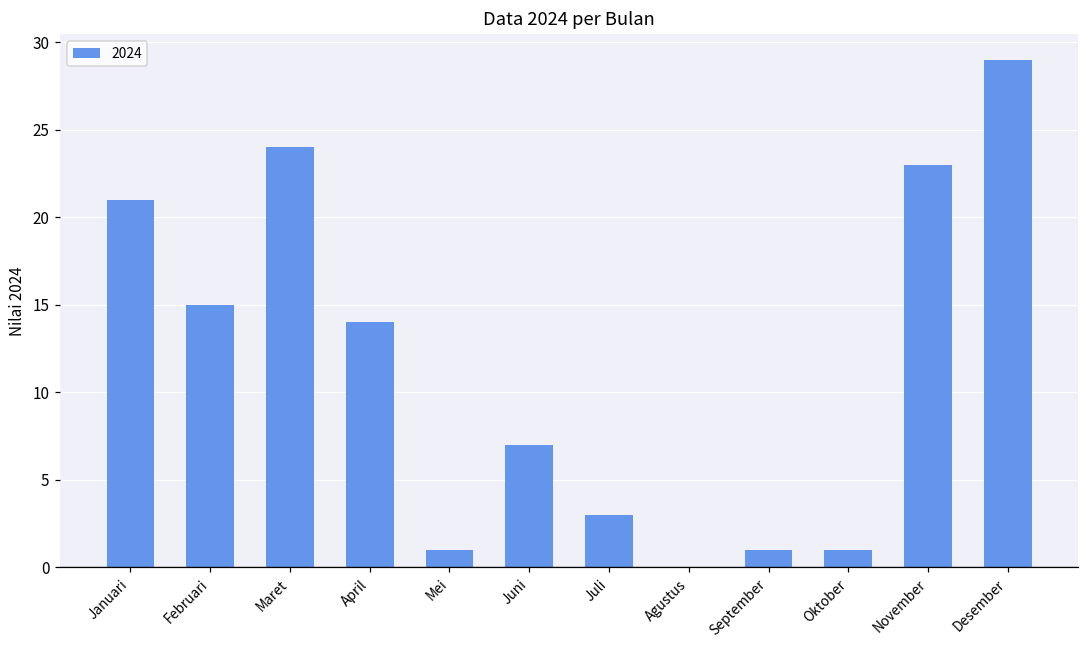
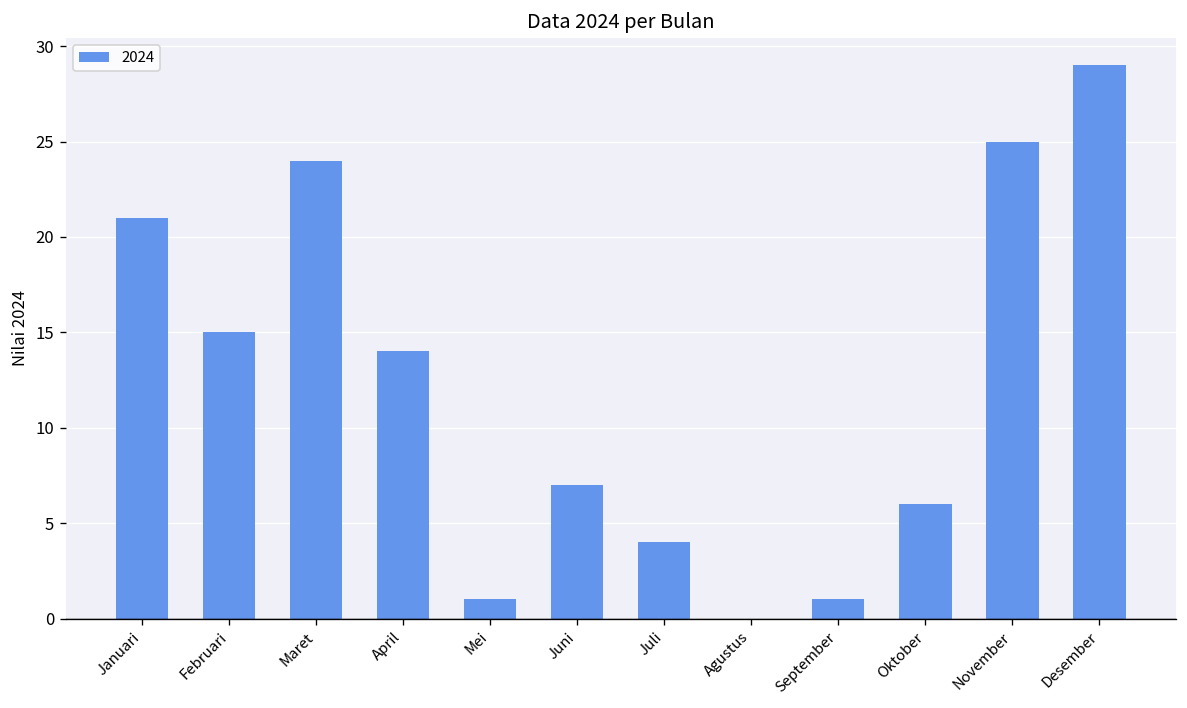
  {
    "Januari": 21,
    "Februari": 15,
    "Maret": 24,
    "April": 14,
    "Mei": 1,
    "Juni": 7,
-   "Juli": 3,
+   "Juli": 4,
    "Agustus": 0,
    "September": 1,
-   "Oktober": 1,
-   "November": 23,
+   "Oktober": 6,
+   "November": 25,
    "Desember": 29
  }
